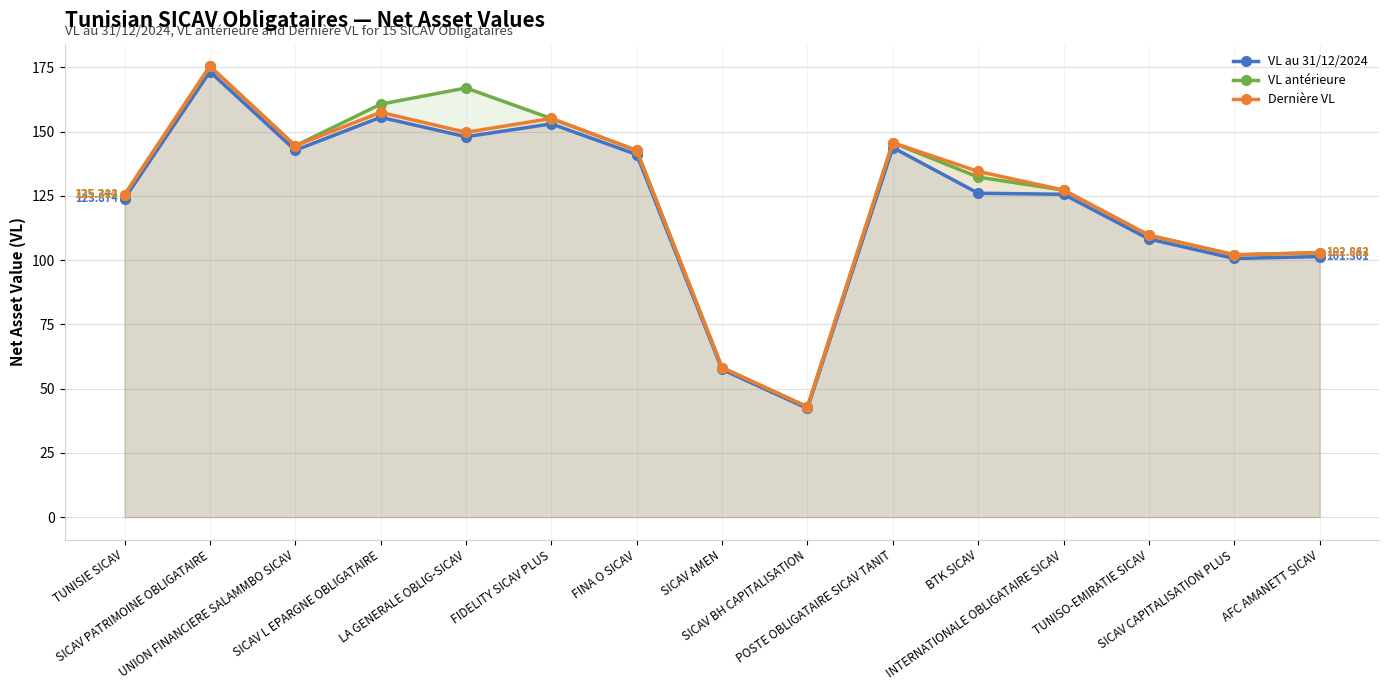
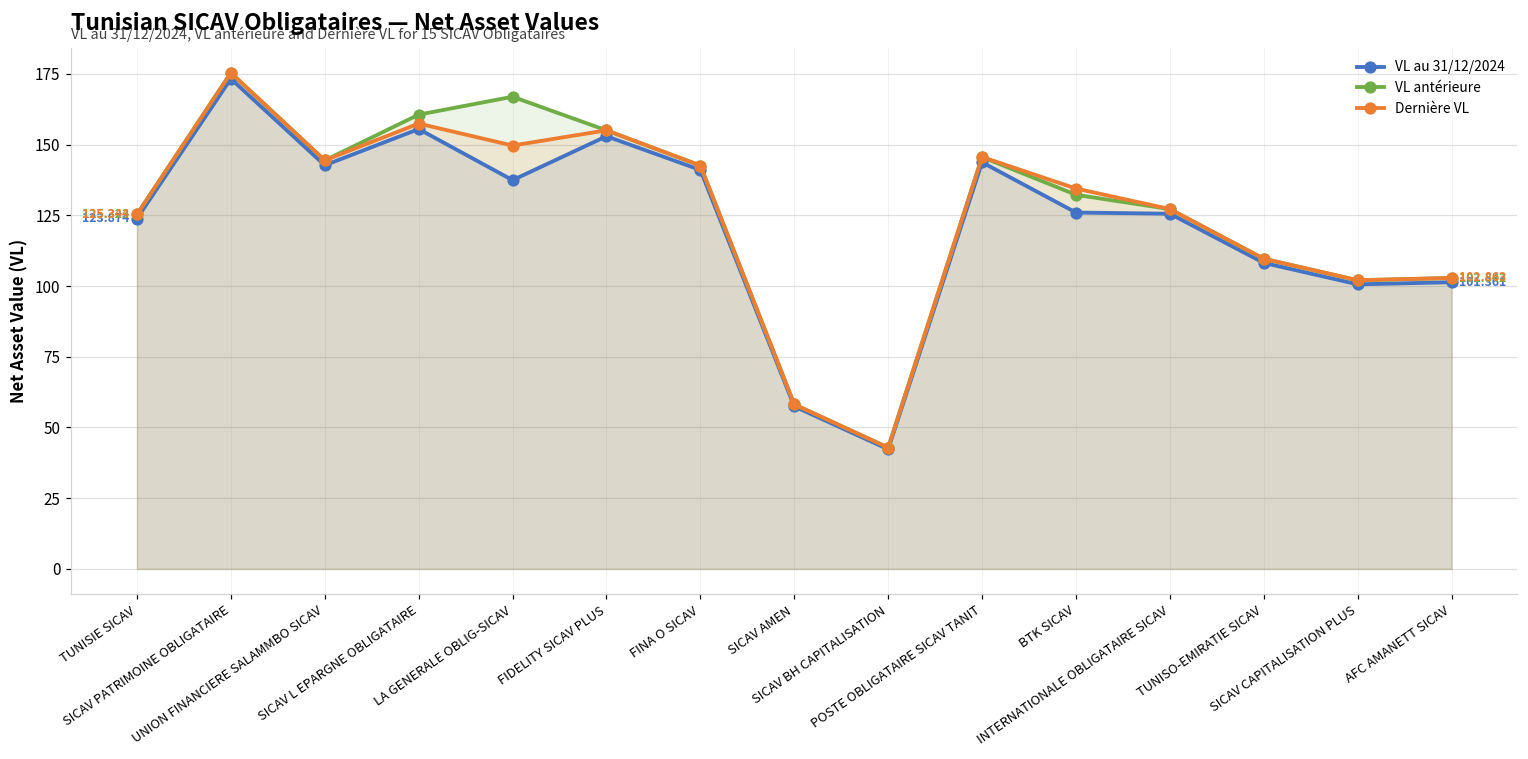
  {
    "VL au 31/12/2024": {
      "SICAV PATRIMOINE OBLIGATAIRE": 173,
      "UNION FINANCIERE SALAMMBO SICAV": 143,
      "SICAV L EPARGNE OBLIGATAIRE": 156,
-     "LA GENERALE OBLIG-SICAV": 148,
+     "LA GENERALE OBLIG-SICAV": 137,
      "FIDELITY SICAV PLUS": 153,
      "FINA O SICAV": 141,
      "POSTE OBLIGATAIRE SICAV TANIT": 144,
      "BTK SICAV": 126,
      "INTERNATIONALE OBLIGATAIRE SICAV": 126,
      "TUNISO-EMIRATIE SICAV": 108,
      "SICAV CAPITALISATION PLUS": 101
    },
    "VL antérieure": {
      "SICAV L EPARGNE OBLIGATAIRE": 161,
      "LA GENERALE OBLIG-SICAV": 167,
      "BTK SICAV": 132
    },
    "Dernière VL": {
      "SICAV L EPARGNE OBLIGATAIRE": 157,
      "LA GENERALE OBLIG-SICAV": 150,
      "BTK SICAV": 134
    }
  }
